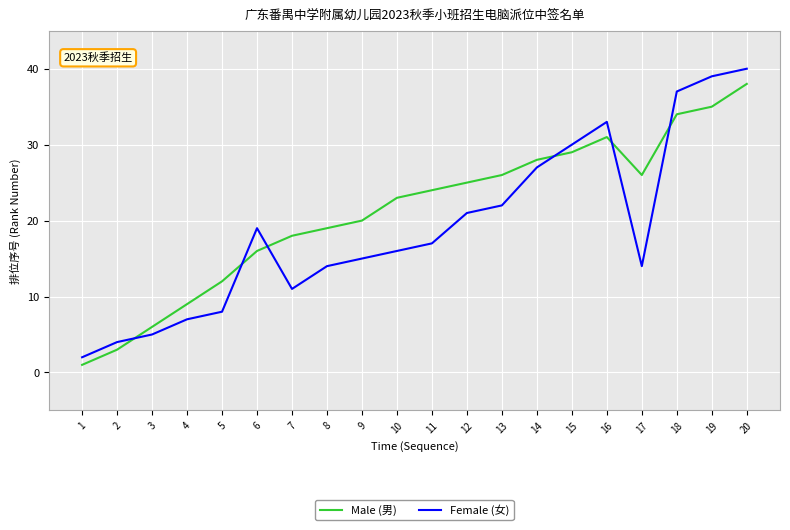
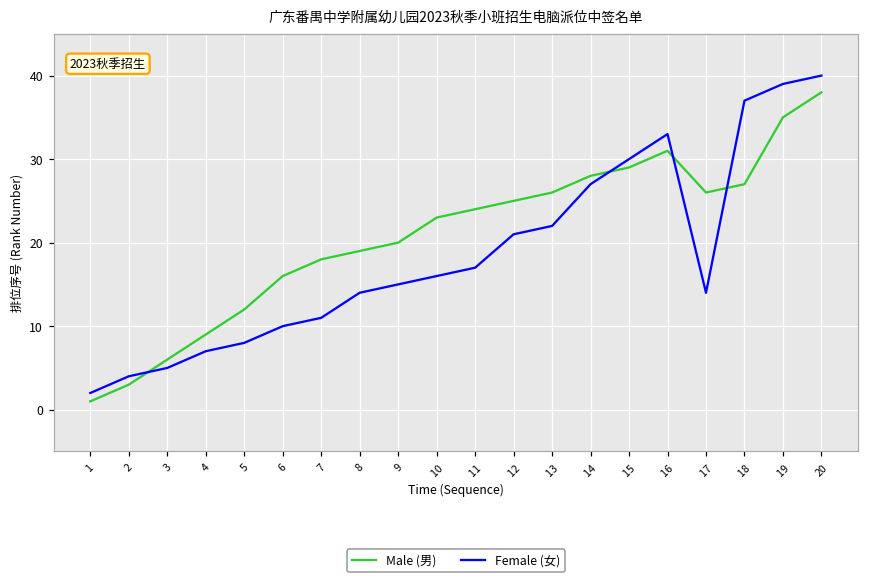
  {
    "Male (男)": {
      "1": 1,
      "2": 3,
      "3": 6,
      "4": 9,
      "5": 12,
      "6": 16,
      "7": 18,
      "8": 19,
      "9": 20,
      "10": 23,
      "11": 24,
      "12": 25,
      "13": 26,
      "14": 28,
      "15": 29,
      "16": 31,
      "17": 26,
-     "18": 34,
+     "18": 27,
      "19": 35,
      "20": 38
    },
    "Female (女)": {
      "1": 2,
      "2": 4,
      "3": 5,
      "4": 7,
      "5": 8,
-     "6": 19,
+     "6": 10,
      "7": 11,
      "8": 14,
      "9": 15,
      "10": 16,
      "11": 17,
      "12": 21,
      "13": 22,
      "14": 27,
      "15": 30,
      "16": 33,
      "17": 14,
      "18": 37,
      "19": 39,
      "20": 40
    }
  }
